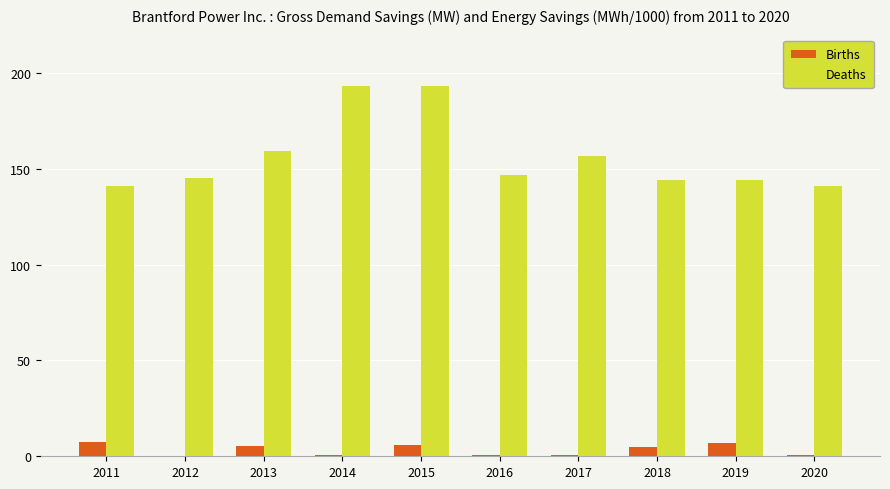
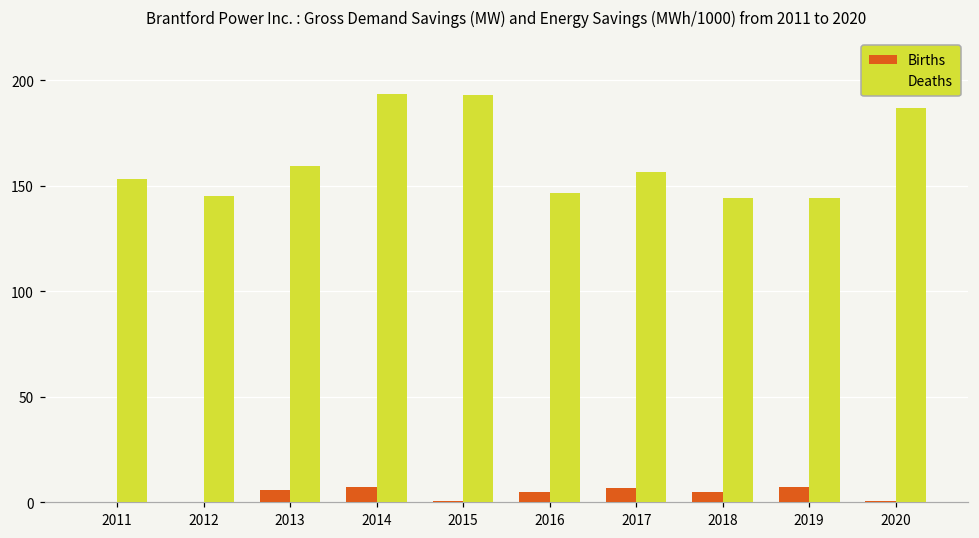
  {
    "Births": {
-     "2011": 8,
+     "2011": 0,
      "2013": 6,
-     "2014": 1,
-     "2015": 6,
-     "2016": 1,
-     "2017": 1,
+     "2014": 7,
+     "2015": 1,
+     "2016": 5,
+     "2017": 7,
      "2018": 5,
      "2019": 7
    },
    "Deaths": {
-     "2011": 141,
+     "2011": 153,
      "2012": 145,
      "2013": 159,
      "2014": 193,
      "2015": 193,
      "2016": 147,
      "2017": 156,
      "2018": 144,
      "2019": 144,
-     "2020": 141
+     "2020": 187
    }
  }
